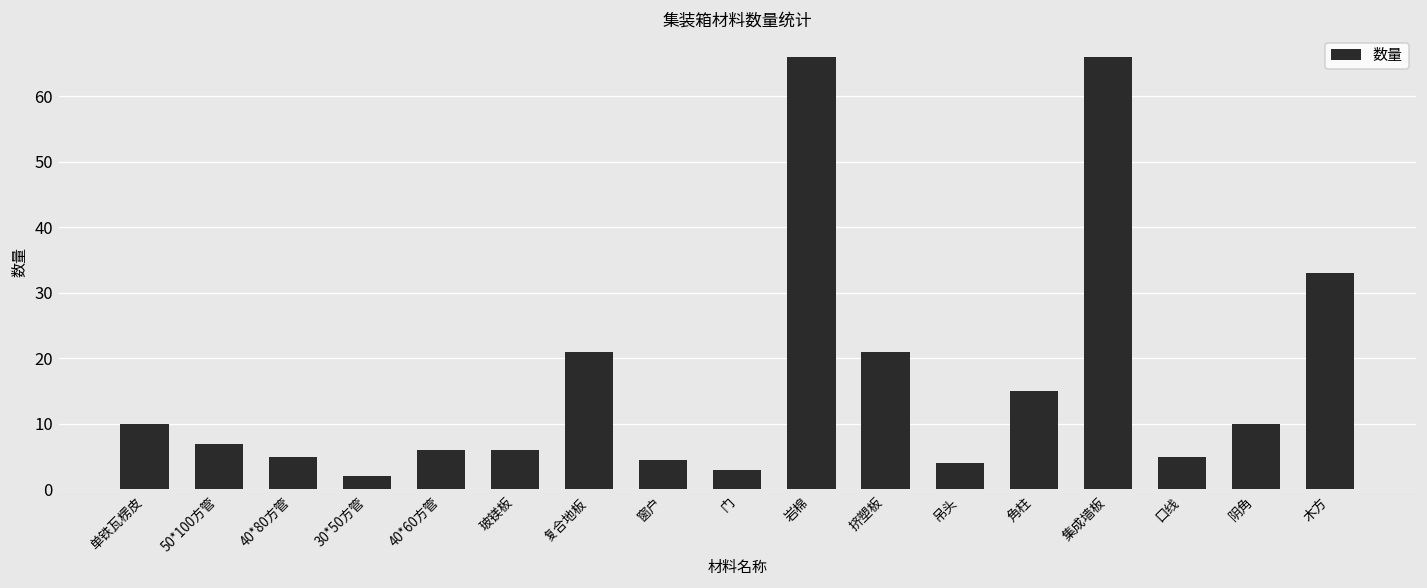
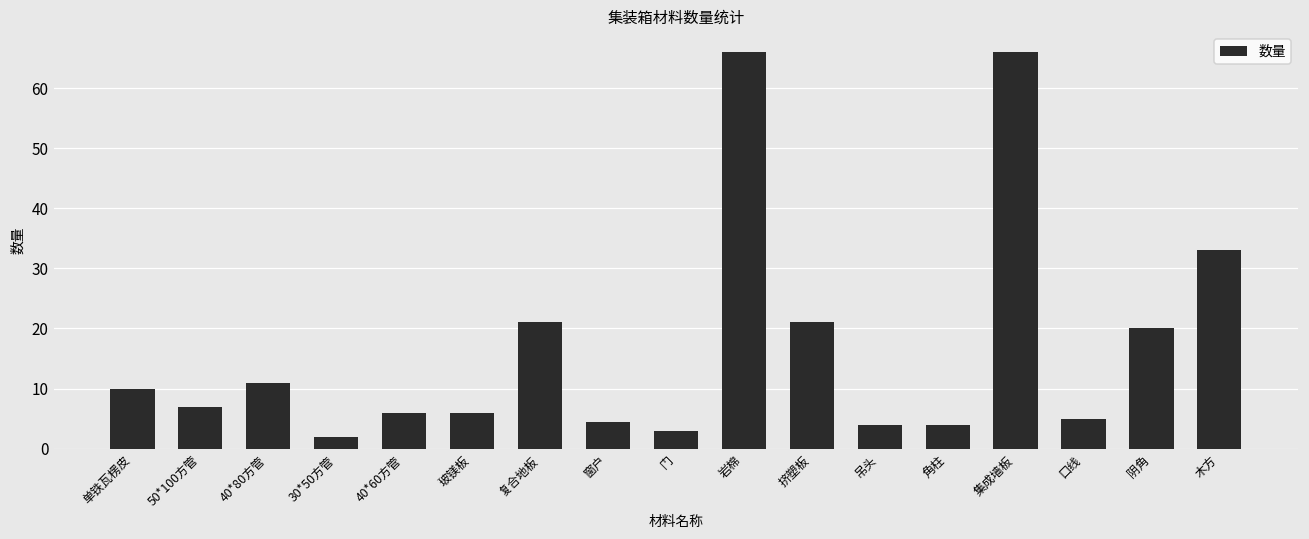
  {
    "单铁瓦楞皮": 10,
    "50*100方管": 7,
-   "40*80方管": 5,
+   "40*80方管": 11,
    "30*50方管": 2,
    "40*60方管": 6,
    "玻镁板": 6,
    "复合地板": 21,
    "窗户": 5,
    "门": 3,
    "岩棉": 66,
    "挤塑板": 21,
    "吊头": 4,
-   "角柱": 15,
+   "角柱": 4,
    "集成墙板": 66,
    "口线": 5,
-   "阴角": 10,
+   "阴角": 20,
    "木方": 33
  }
